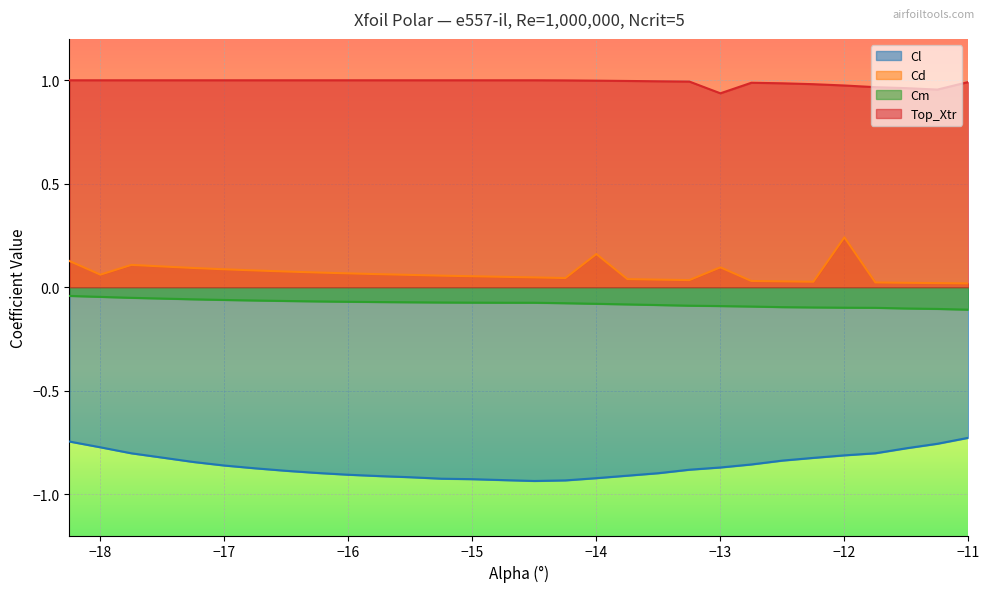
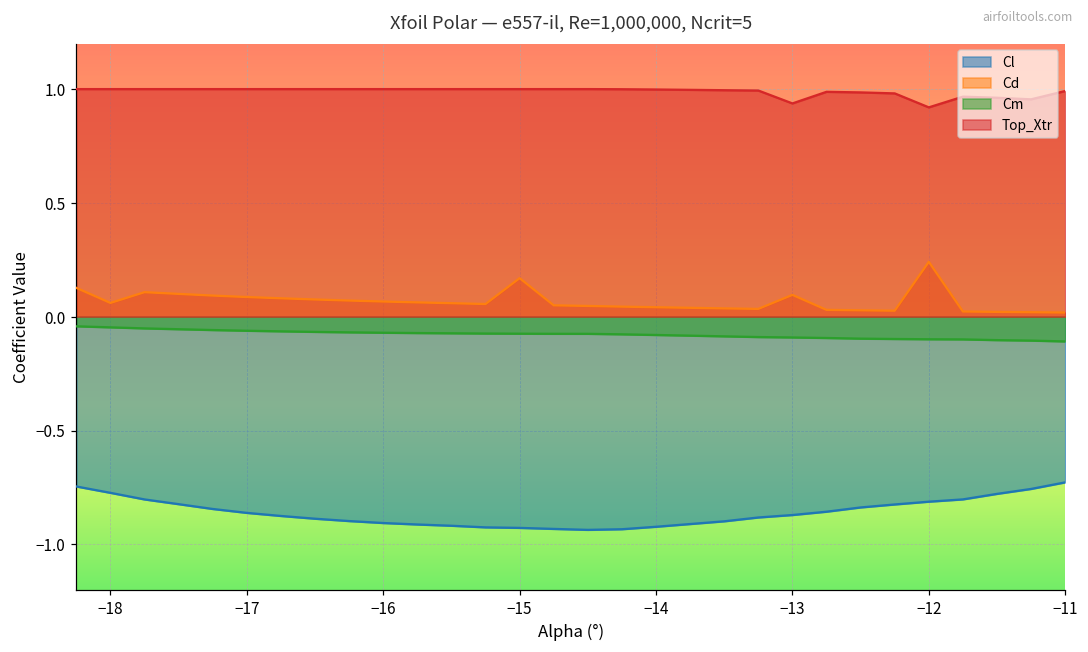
  {
    "Cd": {
      "−18": 0.06,
      "−17": 0.09,
      "−16": 0.07,
-     "−15": 0.05,
-     "−14": 0.16,
+     "−15": 0.17,
+     "−14": 0.04,
      "−13": 0.10,
      "−12": 0.24,
      "−11": 0.02
    },
    "Top_Xtr": {
      "−18": 1.00,
      "−17": 1.00,
      "−16": 1.00,
      "−15": 1.00,
      "−14": 1.00,
      "−13": 0.94,
-     "−12": 0.97,
+     "−12": 0.92,
      "−11": 0.99
    }
  }
